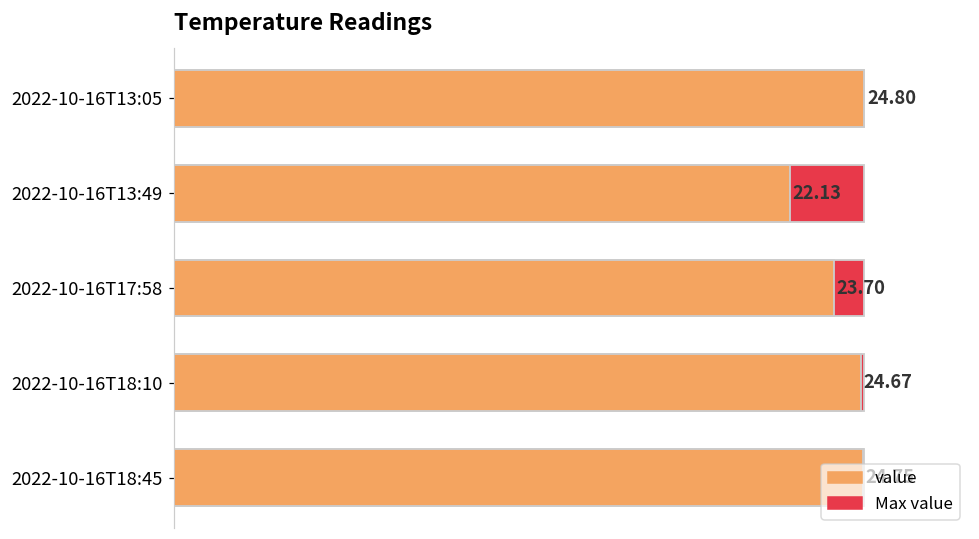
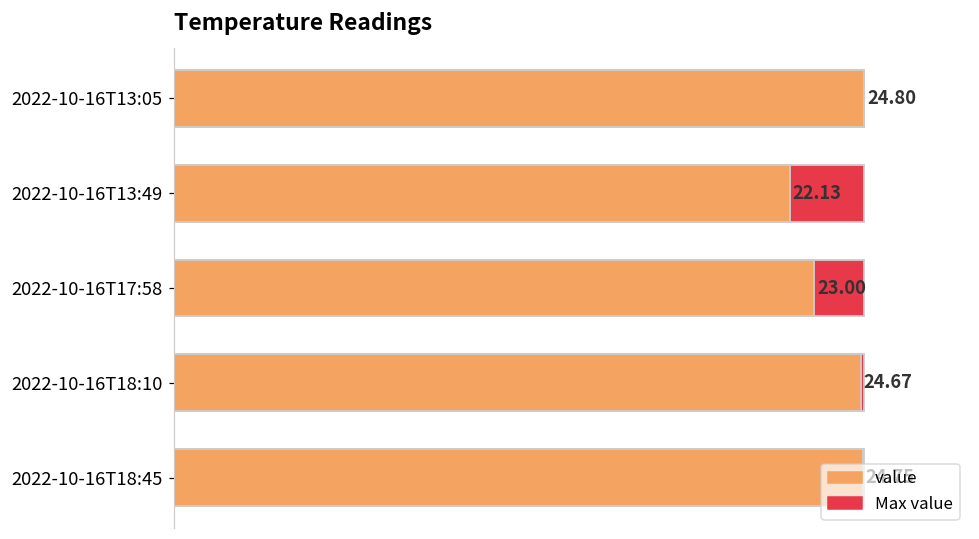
  {
    "Max value": {
      "2022-10-16T13:05": 24.80
    },
    "value": {
      "2022-10-16T13:05": 24.80,
-     "2022-10-16T17:58": 23.70
+     "2022-10-16T17:58": 23.00
    }
  }
